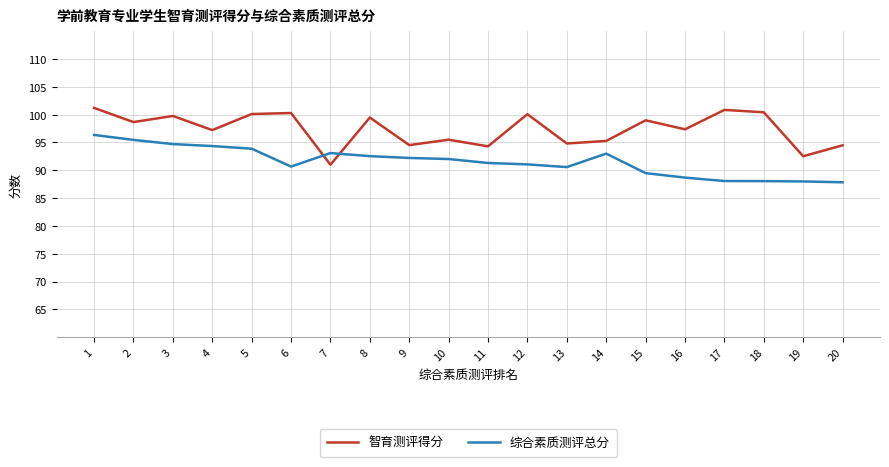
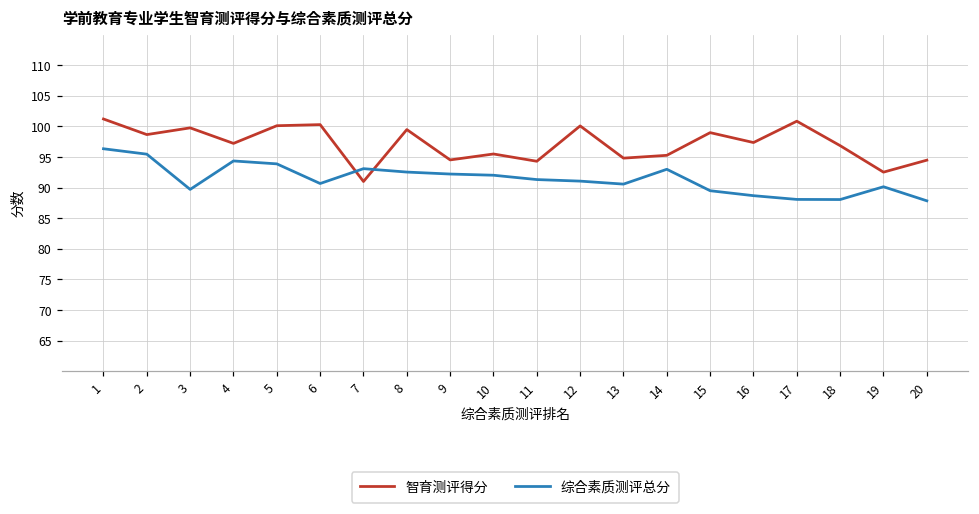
  {
    "智育测评得分": {
      "1": 101,
      "2": 99,
      "3": 100,
      "4": 97,
      "5": 100,
      "6": 100,
      "7": 91,
      "8": 99,
      "9": 95,
      "10": 96,
      "11": 94,
      "12": 100,
      "13": 95,
      "14": 95,
      "15": 99,
      "16": 97,
      "17": 101,
-     "18": 100,
+     "18": 97,
      "19": 93,
      "20": 94
    },
    "综合素质测评总分": {
      "1": 96,
      "2": 95,
-     "3": 95,
+     "3": 90,
      "4": 94,
      "5": 94,
      "6": 91,
      "7": 93,
      "8": 93,
      "9": 92,
      "10": 92,
      "11": 91,
      "12": 91,
      "13": 91,
      "14": 93,
      "15": 89,
      "16": 89,
      "17": 88,
      "18": 88,
-     "19": 88,
+     "19": 90,
      "20": 88
    }
  }
